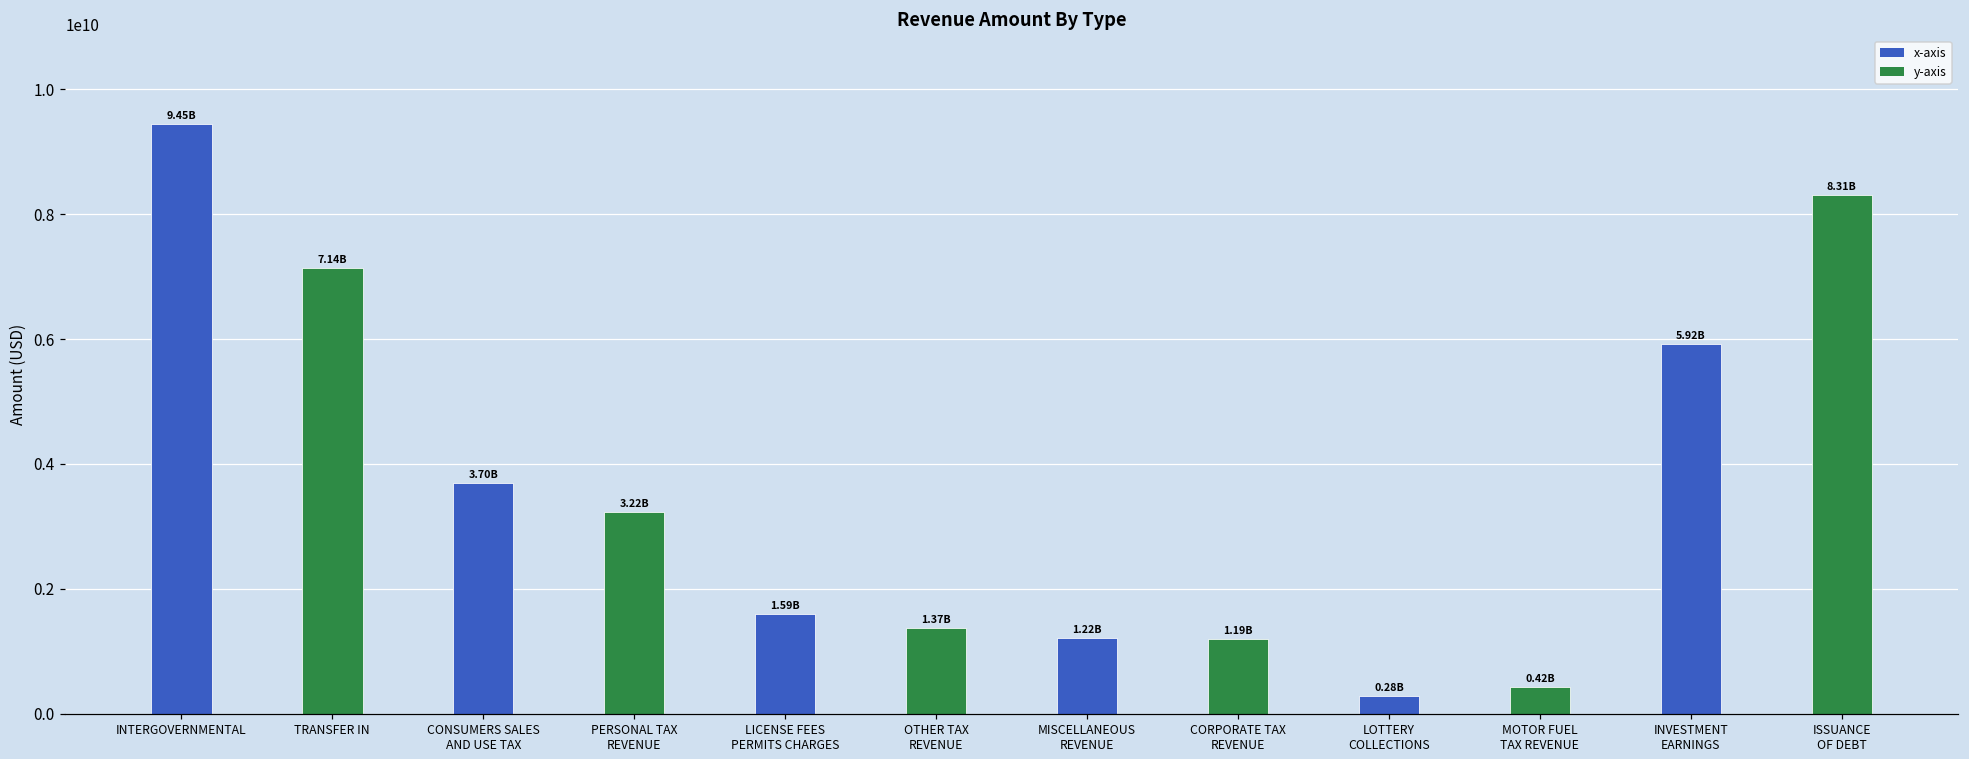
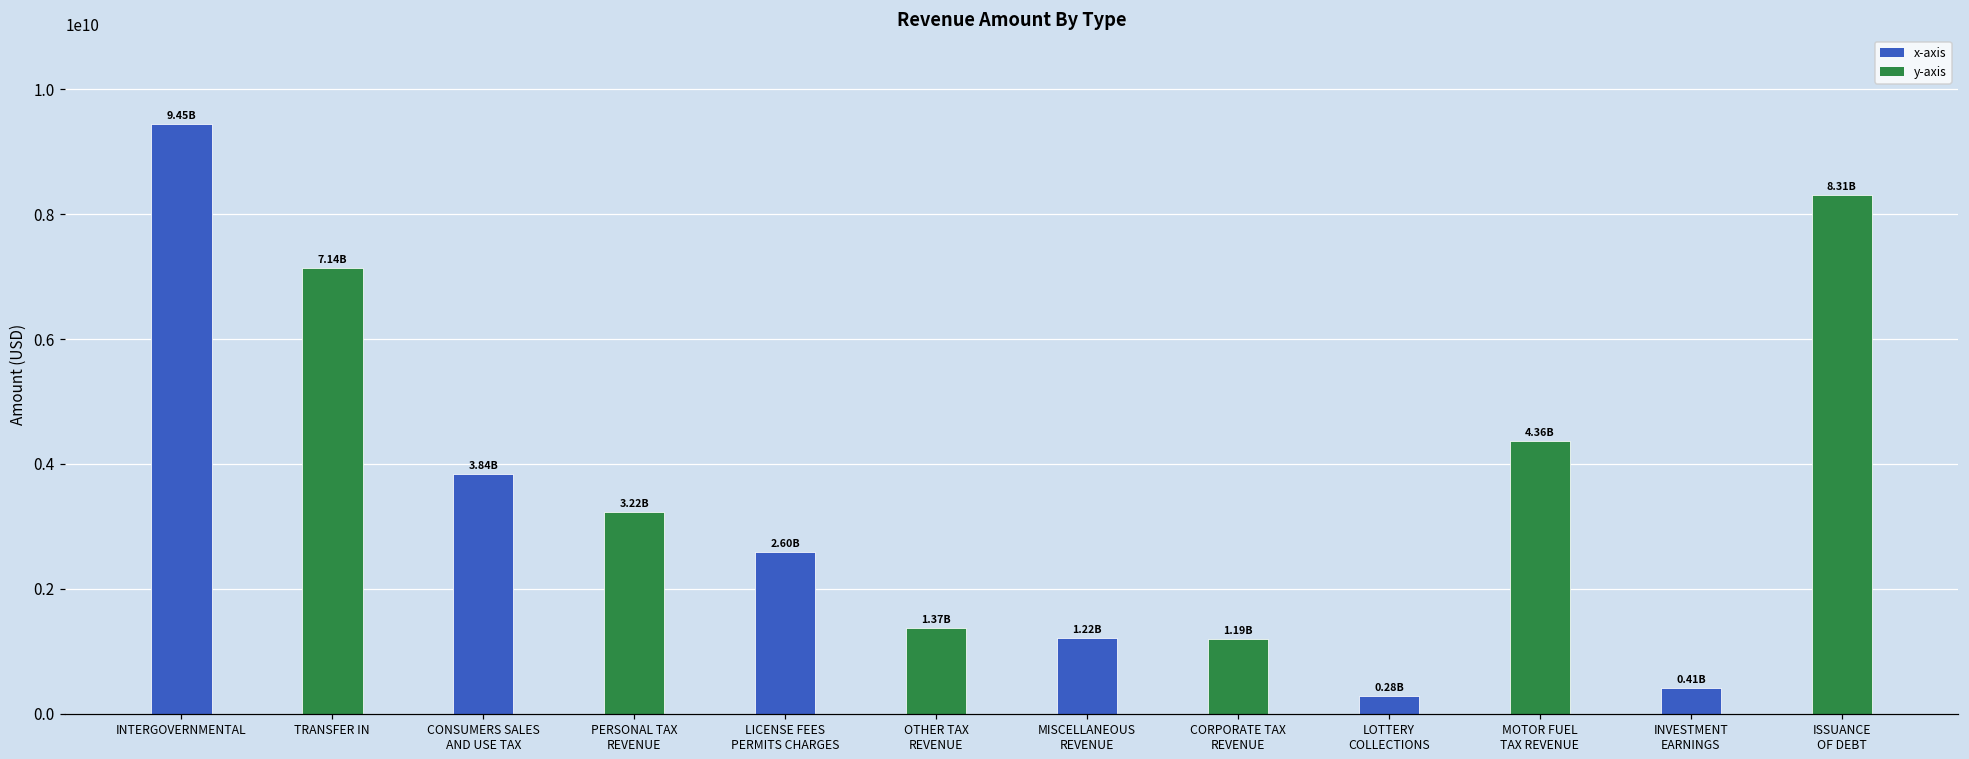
  {
    "INTERGOVERNMENTAL": "9.45B",
    "TRANSFER IN": "7.14B",
-   "CONSUMERS SALES AND USE TAX": "3.70B",
+   "CONSUMERS SALES AND USE TAX": "3.84B",
    "PERSONAL TAX REVENUE": "3.22B",
-   "LICENSE FEES PERMITS CHARGES": "1.59B",
+   "LICENSE FEES PERMITS CHARGES": "2.60B",
    "OTHER TAX REVENUE": "1.37B",
    "MISCELLANEOUS REVENUE": "1.22B",
    "CORPORATE TAX REVENUE": "1.19B",
    "LOTTERY COLLECTIONS": "0.28B",
-   "MOTOR FUEL TAX REVENUE": "0.42B",
-   "INVESTMENT EARNINGS": "5.92B",
+   "MOTOR FUEL TAX REVENUE": "4.36B",
+   "INVESTMENT EARNINGS": "0.41B",
    "ISSUANCE OF DEBT": "8.31B"
  }
